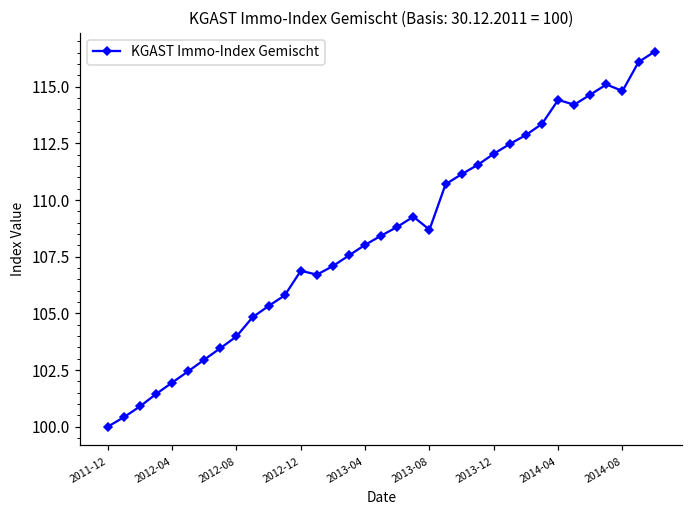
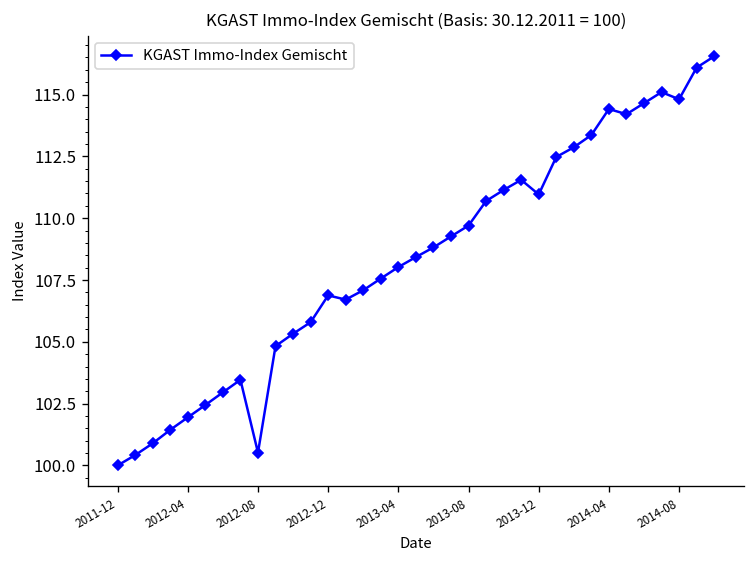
  {
    "2011-12": 100.0,
    "2012-04": 101.9,
-   "2012-08": 104.0,
+   "2012-08": 100.5,
    "2012-12": 106.9,
    "2013-04": 108.0,
-   "2013-08": 108.7,
-   "2013-12": 112.0,
+   "2013-08": 109.7,
+   "2013-12": 111.0,
    "2014-04": 114.4,
    "2014-08": 114.8
  }
